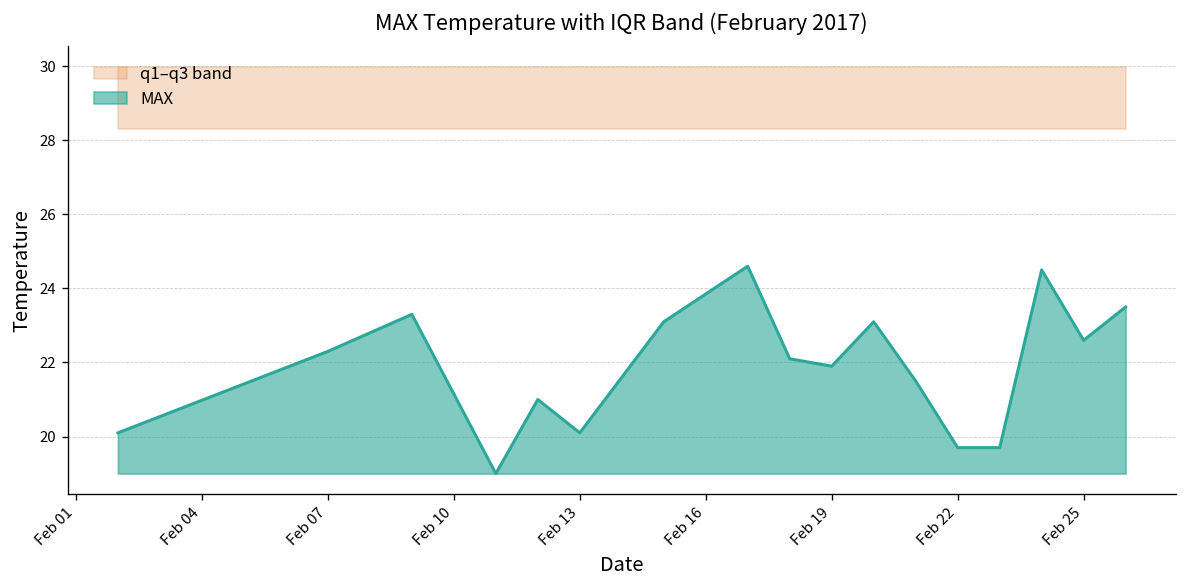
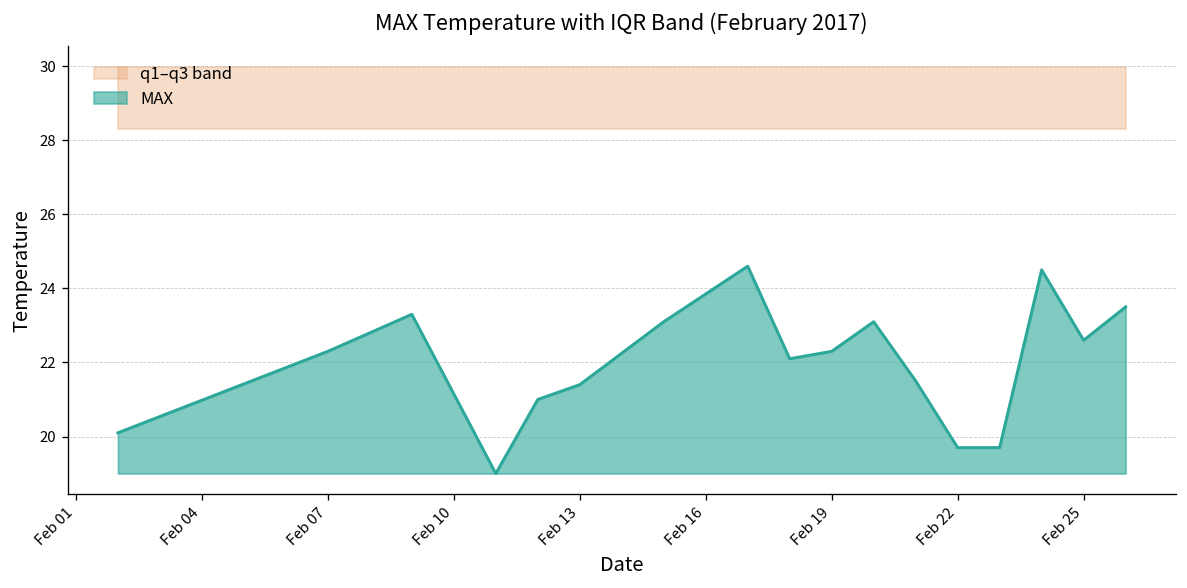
  {
    "MAX": {
      "Feb 07": 22.3,
-     "Feb 13": 20.1,
-     "Feb 19": 21.9,
+     "Feb 13": 21.4,
+     "Feb 19": 22.3,
      "Feb 22": 19.7,
      "Feb 25": 22.6
    },
    "q1–q3 band": {
      "Feb 07": 30.0,
      "Feb 13": 30.0,
      "Feb 19": 30.0,
      "Feb 22": 30.0,
      "Feb 25": 30.0
    }
  }
